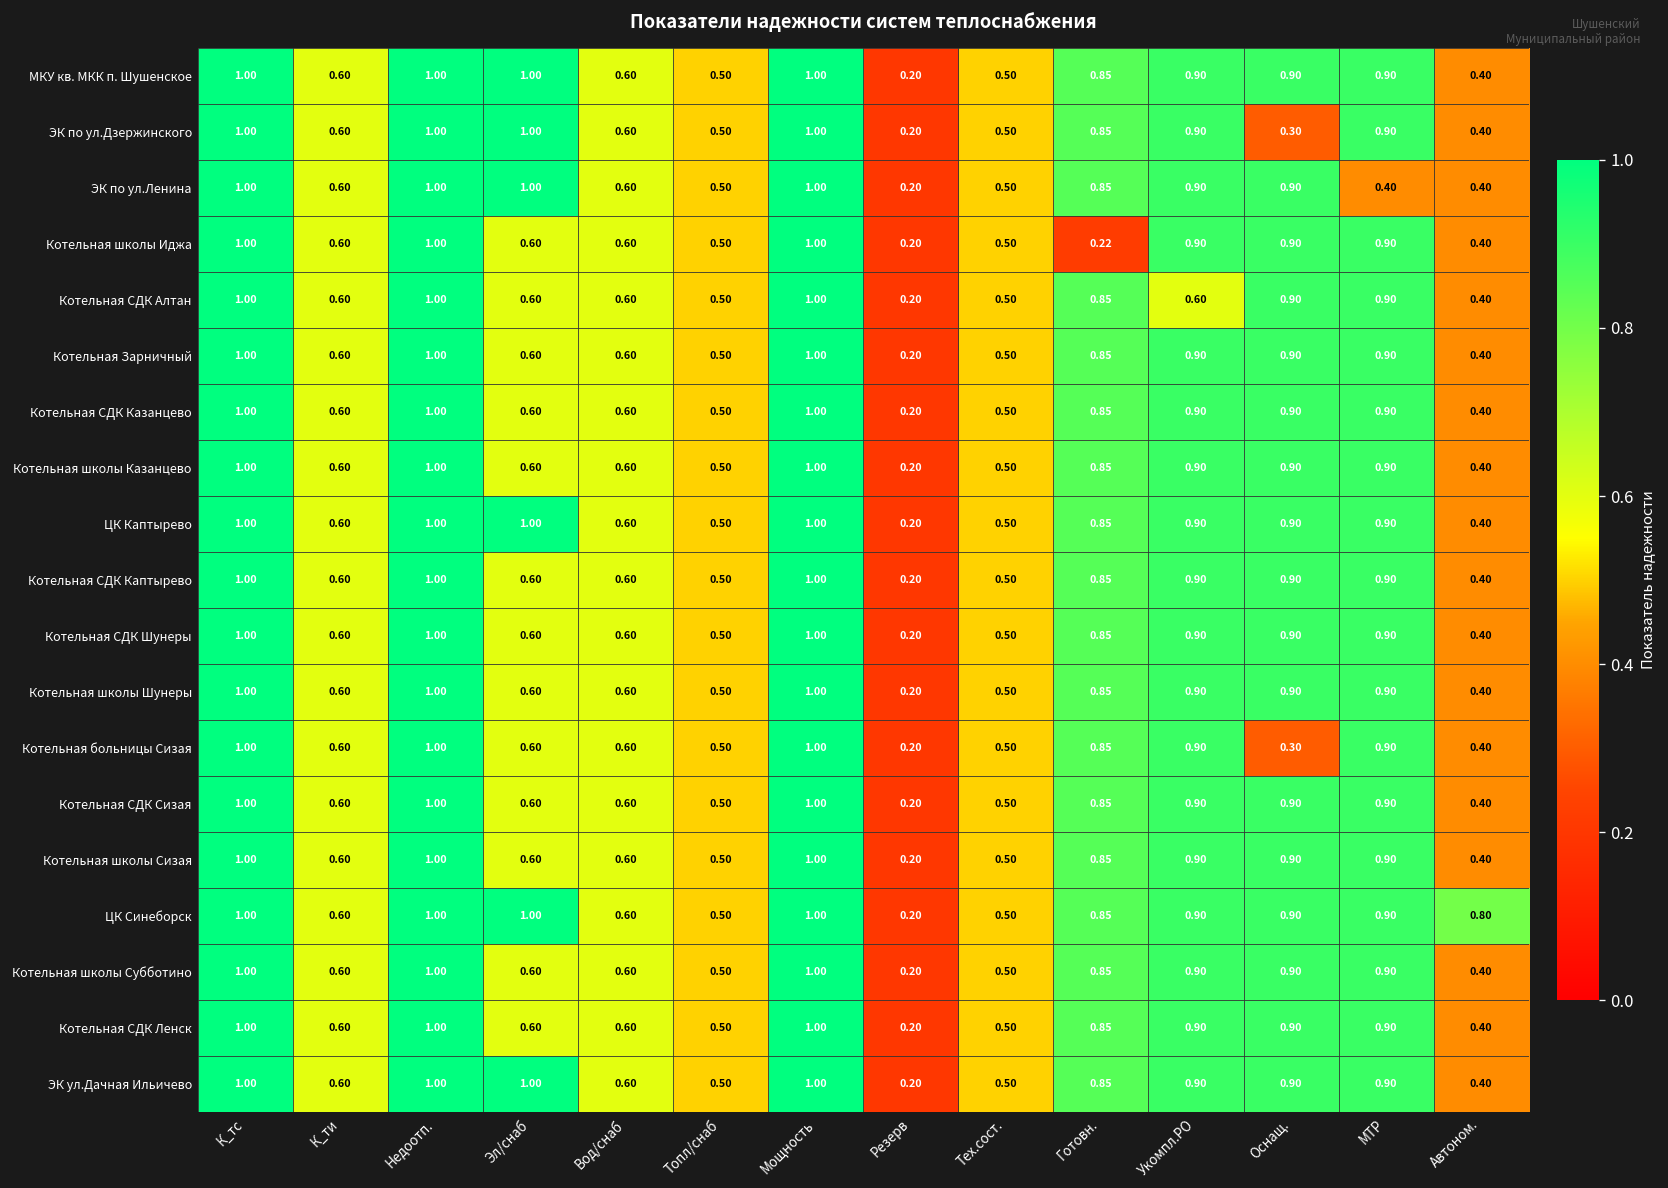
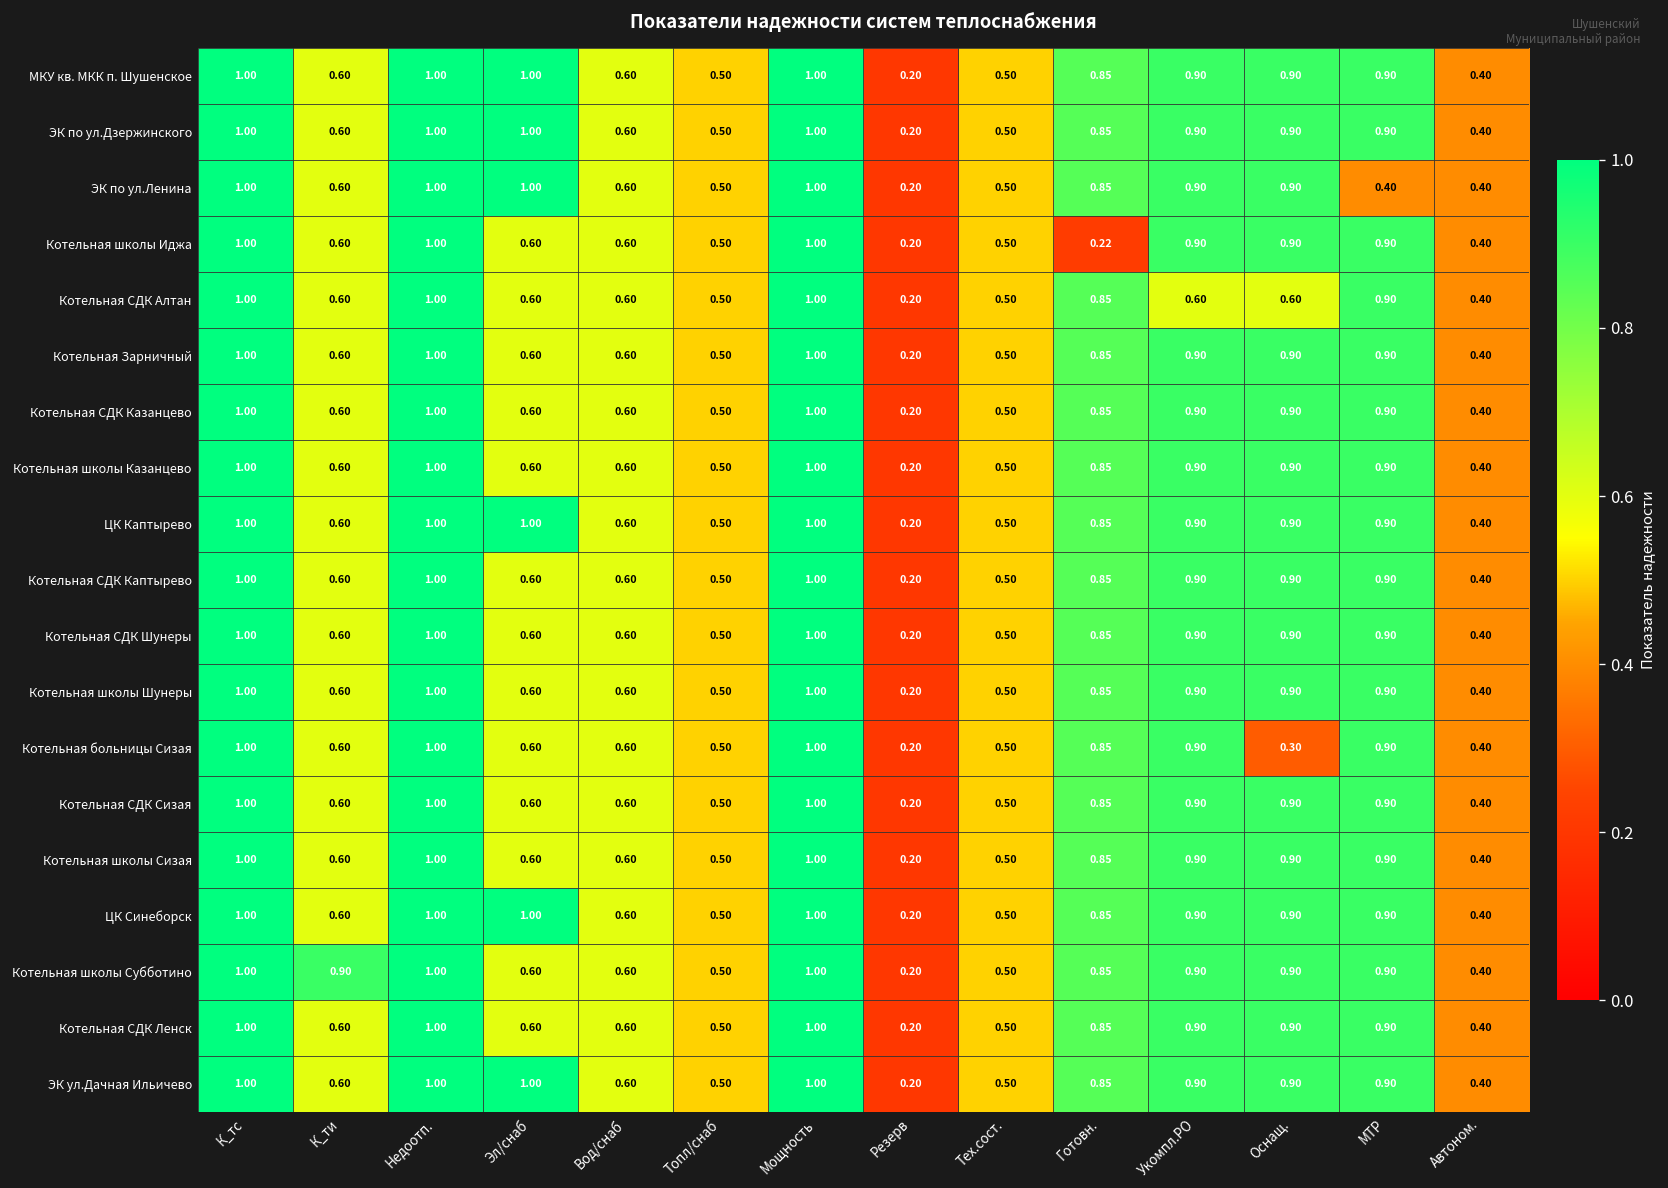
  {
    "ЭК по ул.Дзержинского": {
      "К_тс": 1.00,
      "К_ти": 0.60,
      "Недоотп.": 1.00,
      "Эл/снаб": 1.00,
      "Вод/снаб": 0.60,
      "Топл/снаб": 0.50,
      "Мощность": 1.00,
      "Резерв": 0.20,
      "Тех.сост.": 0.50,
      "Готовн.": 0.85,
      "Укомпл.РО": 0.90,
-     "Оснащ.": 0.30,
+     "Оснащ.": 0.90,
      "МТР": 0.90,
      "Автоном.": 0.40
    },
    "Котельная СДК Алтан": {
      "К_тс": 1.00,
      "К_ти": 0.60,
      "Недоотп.": 1.00,
      "Эл/снаб": 0.60,
      "Вод/снаб": 0.60,
      "Топл/снаб": 0.50,
      "Мощность": 1.00,
      "Резерв": 0.20,
      "Тех.сост.": 0.50,
      "Готовн.": 0.85,
      "Укомпл.РО": 0.60,
-     "Оснащ.": 0.90,
+     "Оснащ.": 0.60,
      "МТР": 0.90,
      "Автоном.": 0.40
    },
    "ЦК Синеборск": {
      "К_тс": 1.00,
      "К_ти": 0.60,
      "Недоотп.": 1.00,
      "Эл/снаб": 1.00,
      "Вод/снаб": 0.60,
      "Топл/снаб": 0.50,
      "Мощность": 1.00,
      "Резерв": 0.20,
      "Тех.сост.": 0.50,
      "Готовн.": 0.85,
      "Укомпл.РО": 0.90,
      "Оснащ.": 0.90,
      "МТР": 0.90,
-     "Автоном.": 0.80
+     "Автоном.": 0.40
    },
    "Котельная школы Субботино": {
      "К_тс": 1.00,
-     "К_ти": 0.60,
+     "К_ти": 0.90,
      "Недоотп.": 1.00,
      "Эл/снаб": 0.60,
      "Вод/снаб": 0.60,
      "Топл/снаб": 0.50,
      "Мощность": 1.00,
      "Резерв": 0.20,
      "Тех.сост.": 0.50,
      "Готовн.": 0.85,
      "Укомпл.РО": 0.90,
      "Оснащ.": 0.90,
      "МТР": 0.90,
      "Автоном.": 0.40
    }
  }
